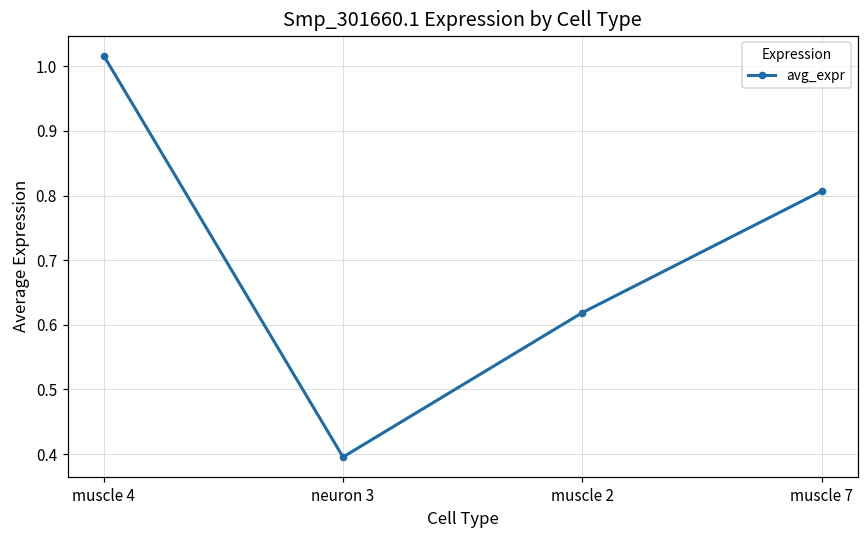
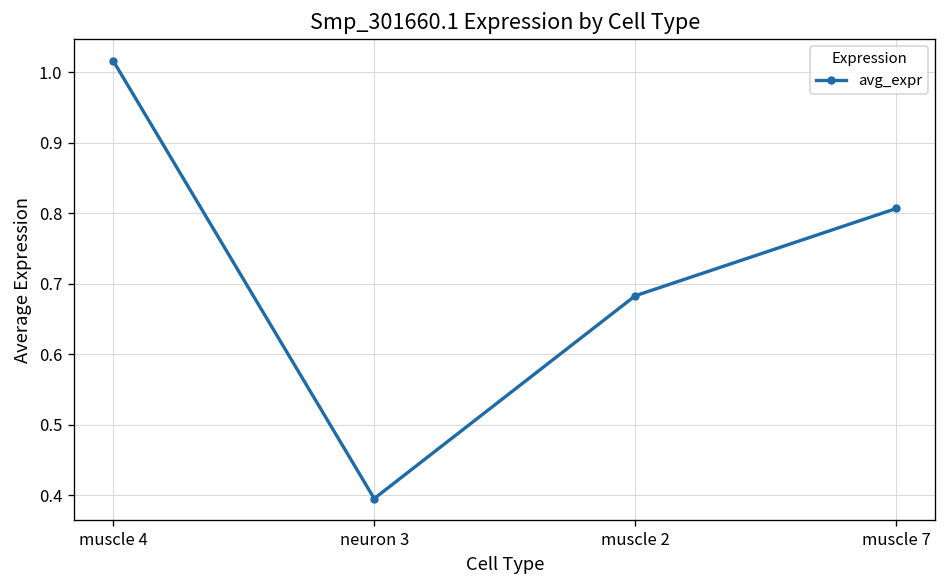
  {
    "muscle 4": 1.02,
    "neuron 3": 0.40,
-   "muscle 2": 0.62,
+   "muscle 2": 0.68,
    "muscle 7": 0.81
  }
